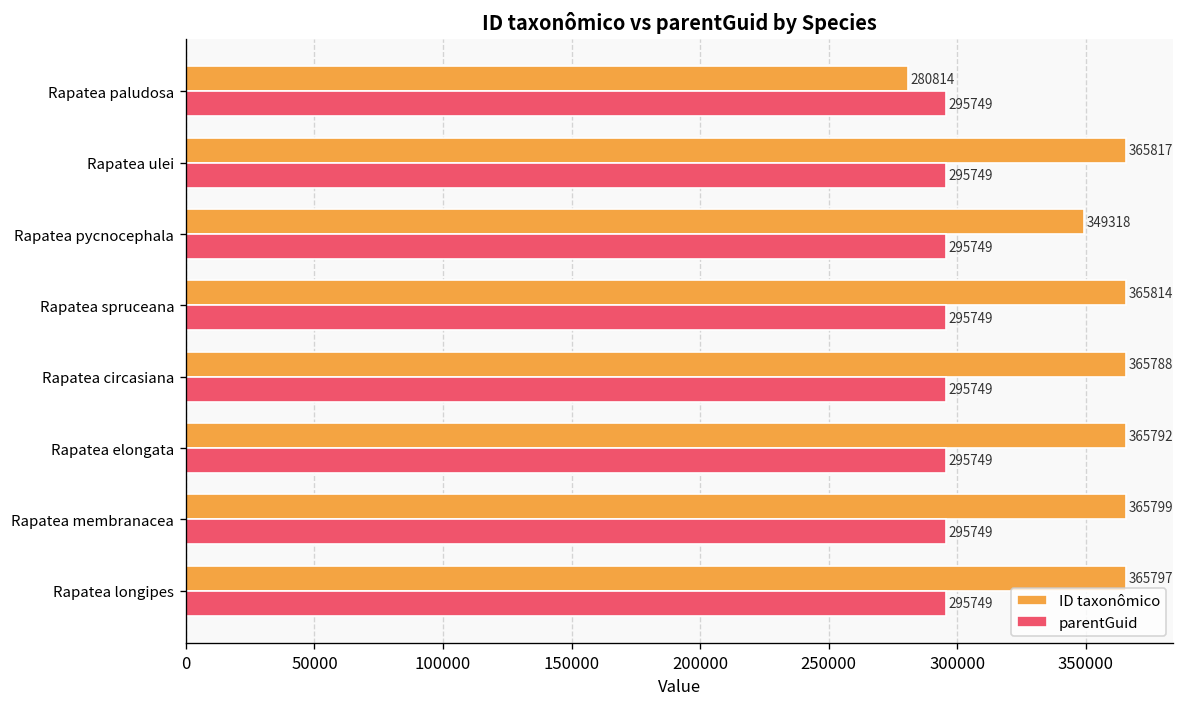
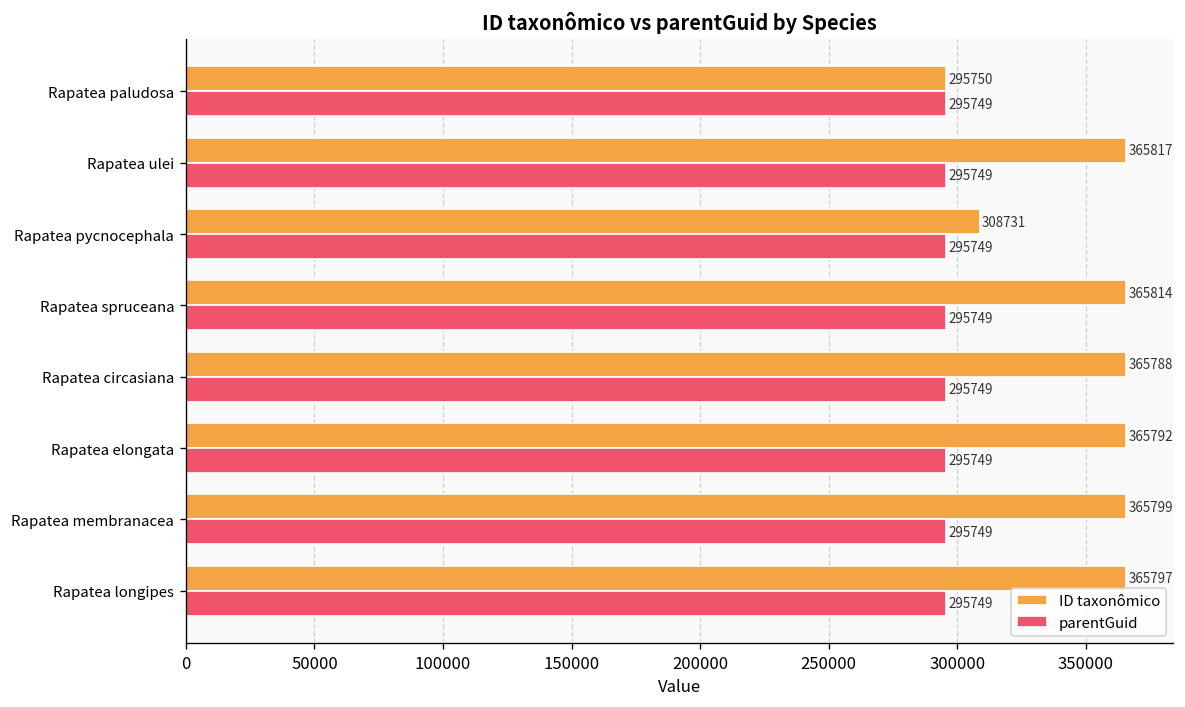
  {
    "ID taxonômico": {
-     "Rapatea paludosa": 280814,
+     "Rapatea paludosa": 295750,
      "Rapatea ulei": 365817,
-     "Rapatea pycnocephala": 349318,
+     "Rapatea pycnocephala": 308731,
      "Rapatea spruceana": 365814,
      "Rapatea circasiana": 365788,
      "Rapatea elongata": 365792,
      "Rapatea membranacea": 365799,
      "Rapatea longipes": 365797
    },
    "parentGuid": {
      "Rapatea paludosa": 295749,
      "Rapatea ulei": 295749,
      "Rapatea pycnocephala": 295749,
      "Rapatea spruceana": 295749,
      "Rapatea circasiana": 295749,
      "Rapatea elongata": 295749,
      "Rapatea membranacea": 295749,
      "Rapatea longipes": 295749
    }
  }
